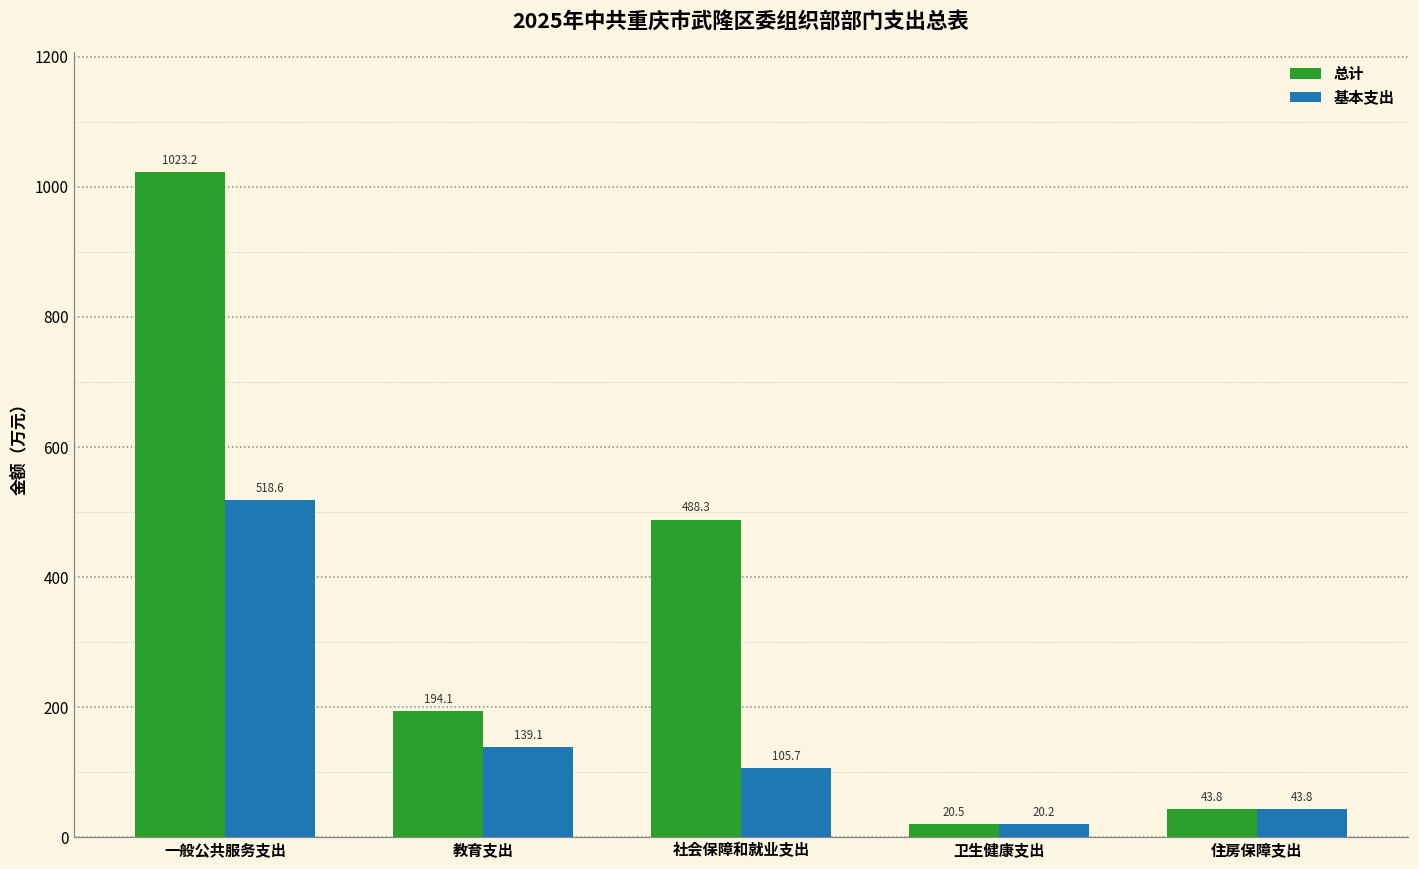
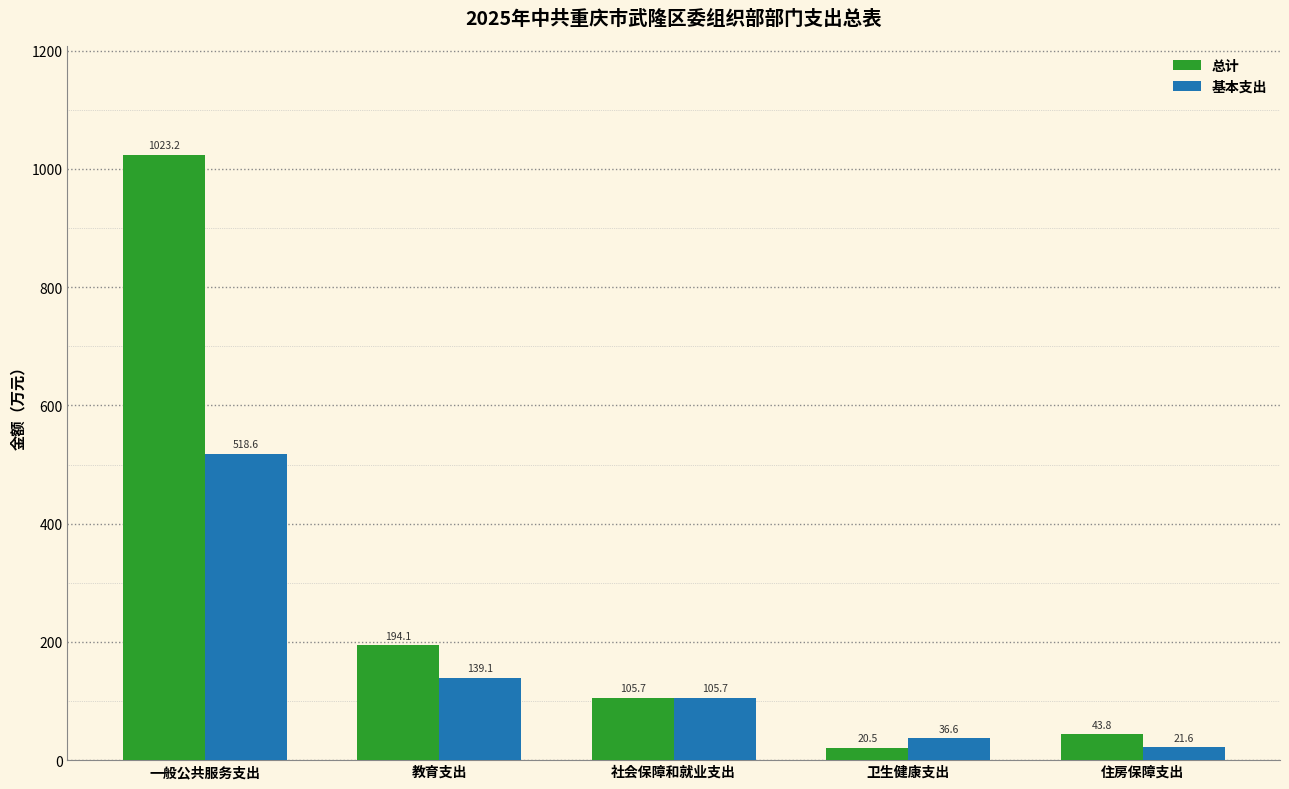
  {
    "总计": {
      "一般公共服务支出": 1023.2,
      "教育支出": 194.1,
-     "社会保障和就业支出": 488.3,
+     "社会保障和就业支出": 105.7,
      "卫生健康支出": 20.5,
      "住房保障支出": 43.8
    },
    "基本支出": {
      "一般公共服务支出": 518.6,
      "教育支出": 139.1,
      "社会保障和就业支出": 105.7,
-     "卫生健康支出": 20.2,
-     "住房保障支出": 43.8
+     "卫生健康支出": 36.6,
+     "住房保障支出": 21.6
    }
  }
